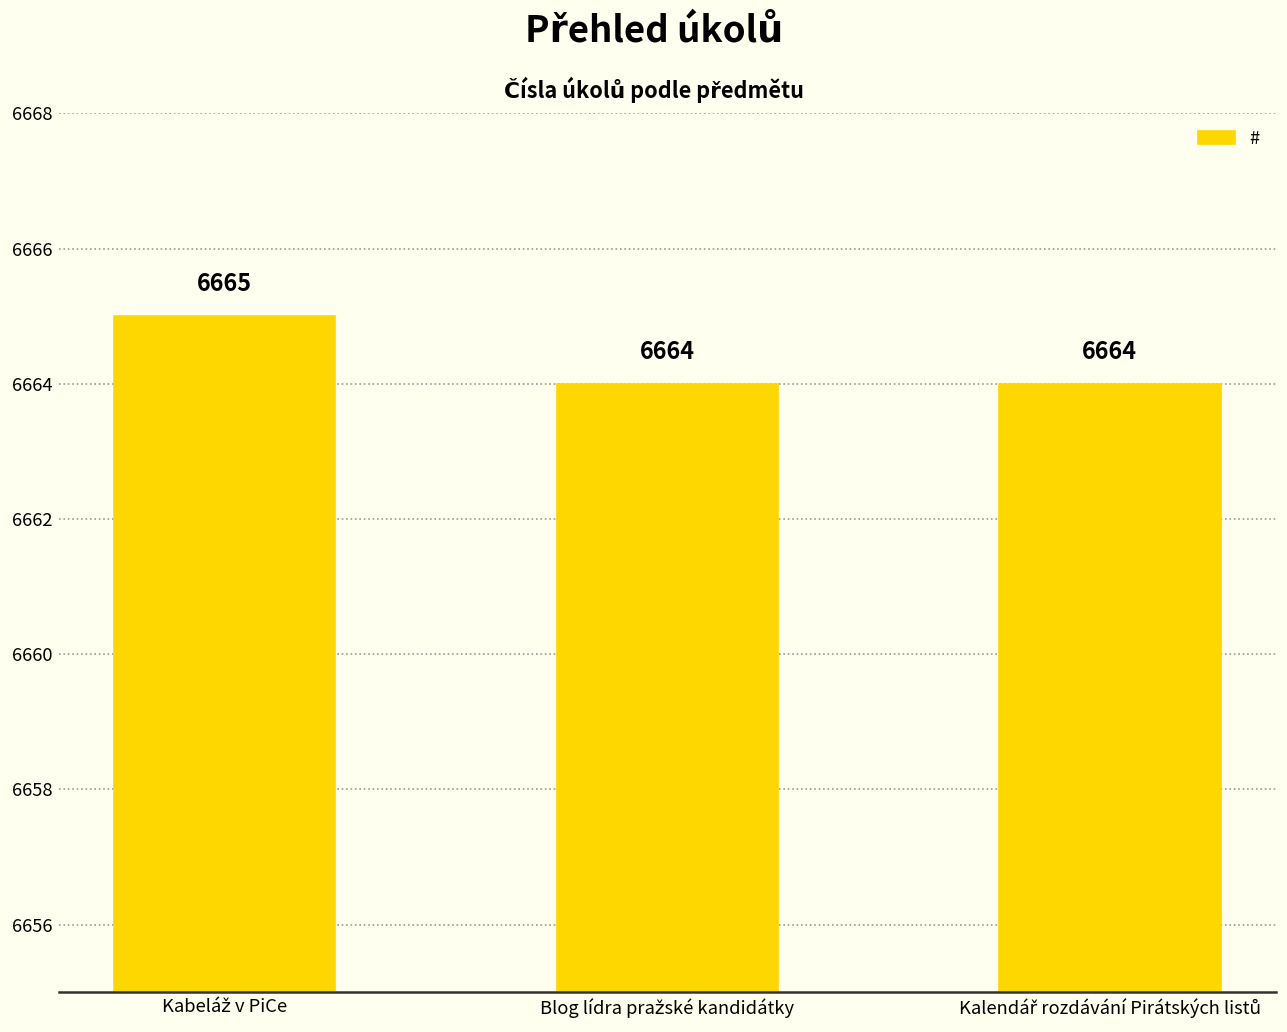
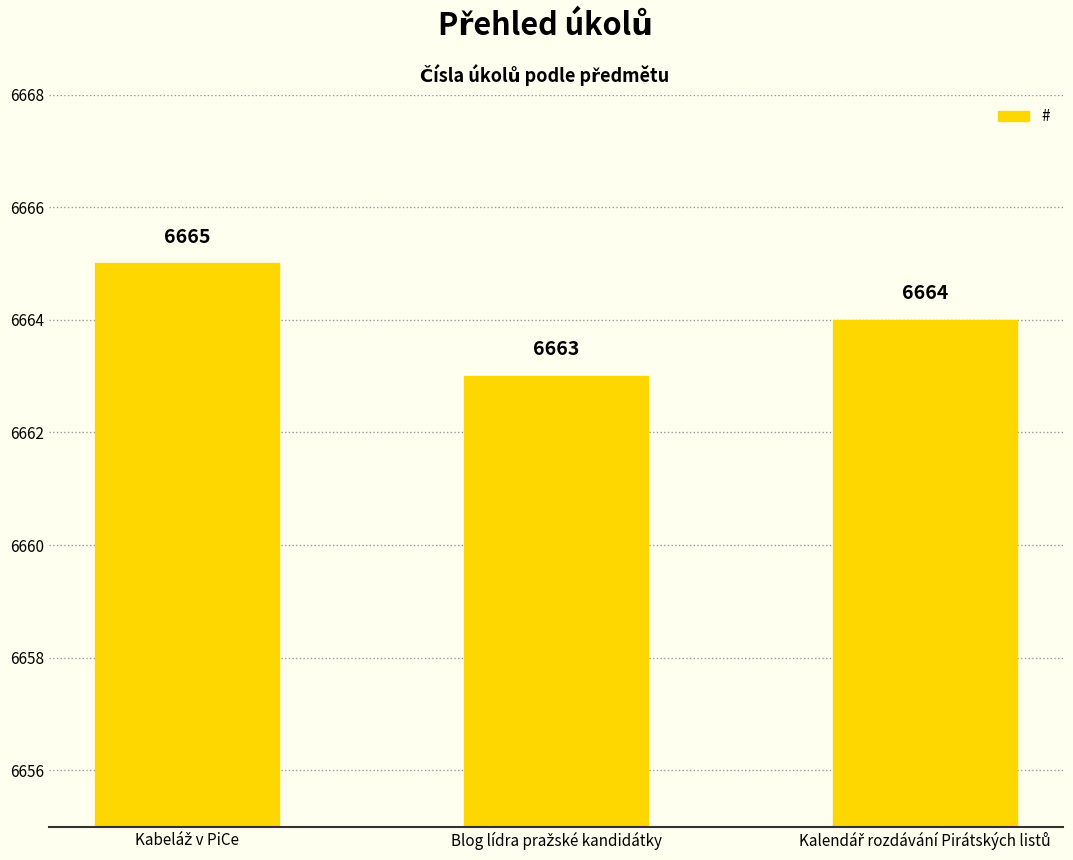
  {
    "Kabeláž v PiCe": 6665,
-   "Blog lídra pražské kandidátky": 6664,
+   "Blog lídra pražské kandidátky": 6663,
    "Kalendář rozdávání Pirátských listů": 6664
  }
